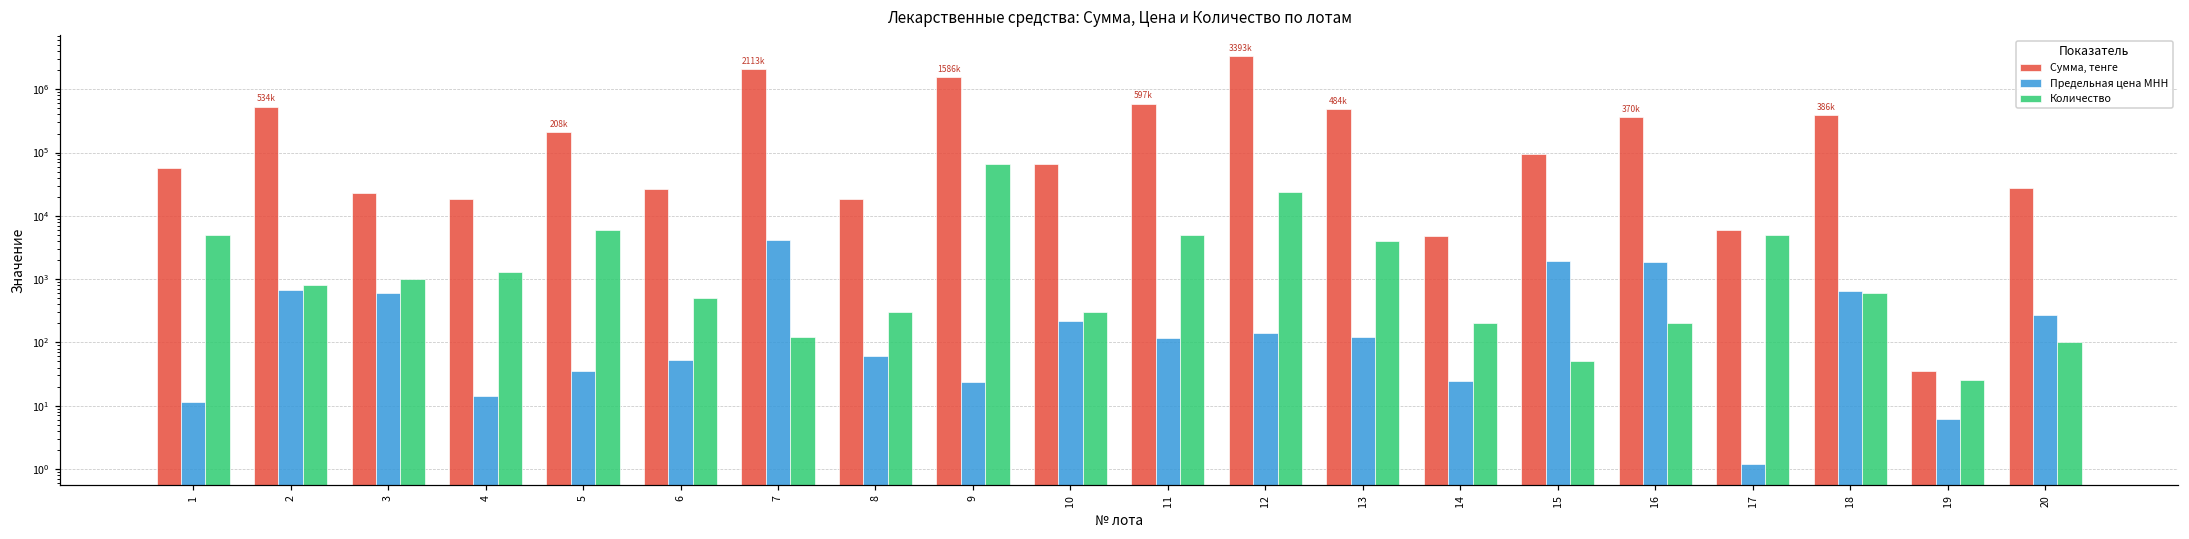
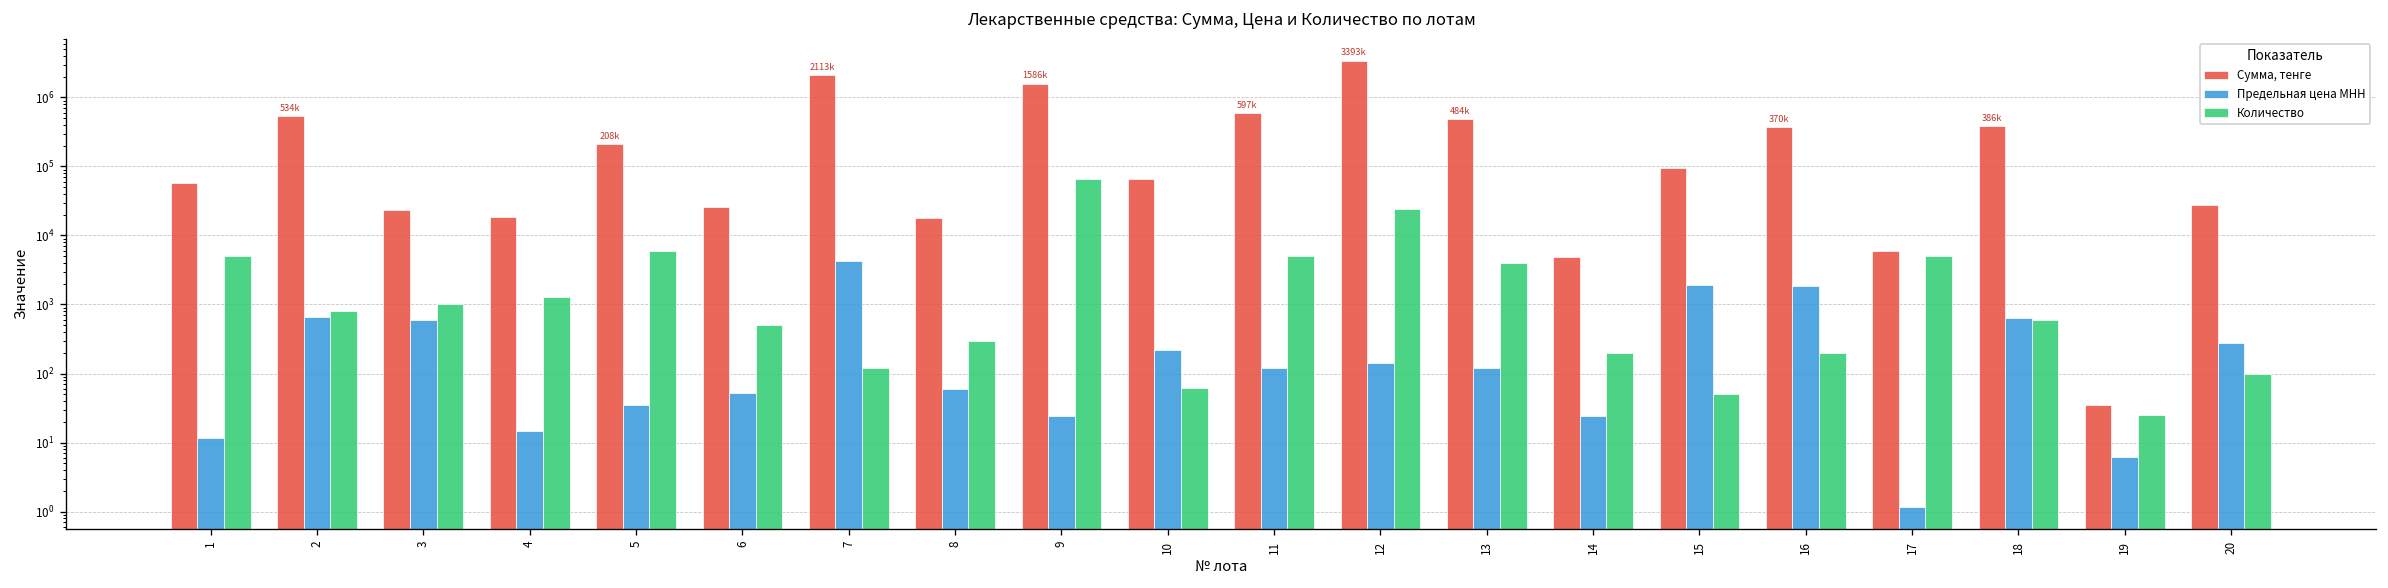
  {
    "Сумма, тенге": {
      "2": "534k",
      "5": "208k",
      "7": "2113k",
      "9": "1586k",
      "11": "597k",
      "12": "3393k",
      "13": "484k",
      "16": "370k",
      "18": "386k"
    },
    "Предельная цена МНН": {
      "1": "12",
      "2": "700",
      "3": "600",
      "4": "14",
      "5": "30",
      "6": "50",
      "7": "4000",
      "8": "60",
      "9": "24",
      "10": "220",
      "11": "120",
      "12": "140",
      "13": "120",
      "14": "24",
      "15": "1900",
      "16": "1900",
      "17": "1.2",
      "18": "600",
      "19": "6",
      "20": "300"
    },
    "Количество": {
      "1": "5000",
      "2": "800",
      "3": "1000",
      "4": "1300",
      "5": "6000",
      "6": "500",
      "7": "120",
      "8": "300",
      "9": "70000",
-     "10": "300",
+     "10": "60",
      "11": "5000",
      "12": "24000",
      "13": "4000",
      "14": "200",
      "15": "50",
      "16": "200",
      "17": "5000",
      "18": "600",
      "19": "30",
      "20": "100"
    }
  }
